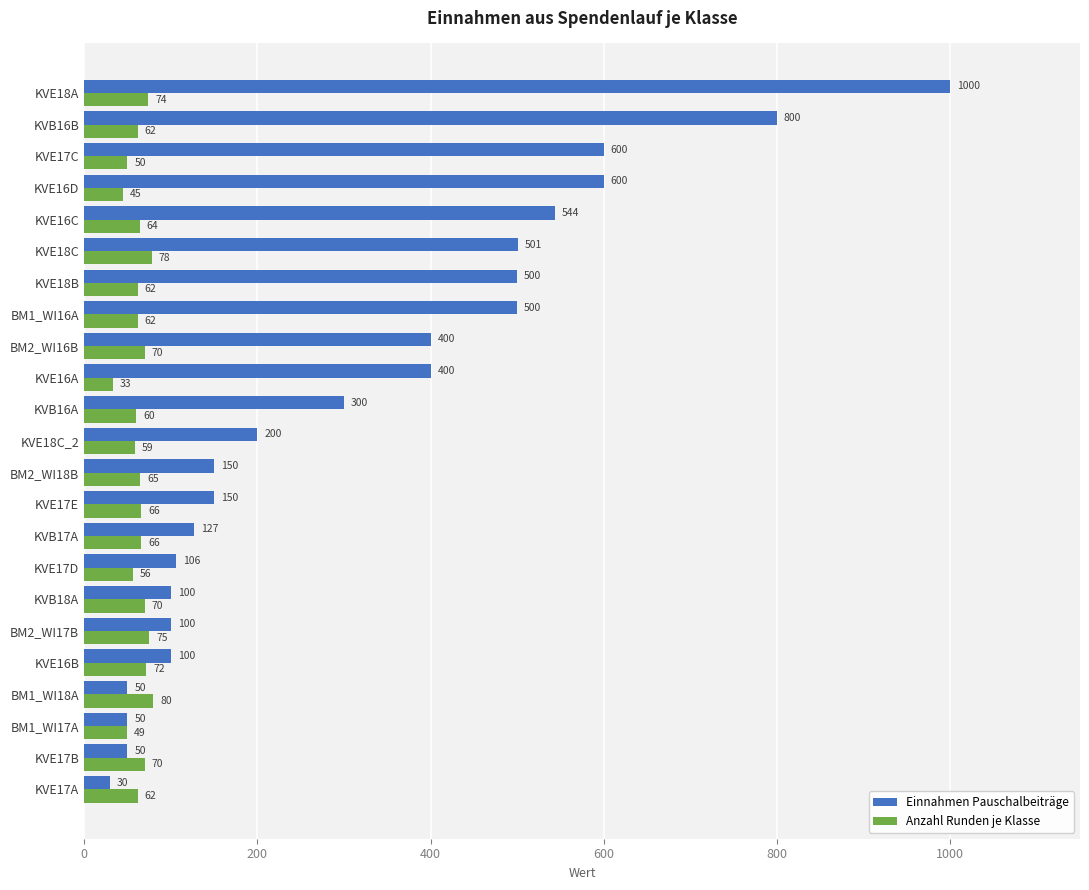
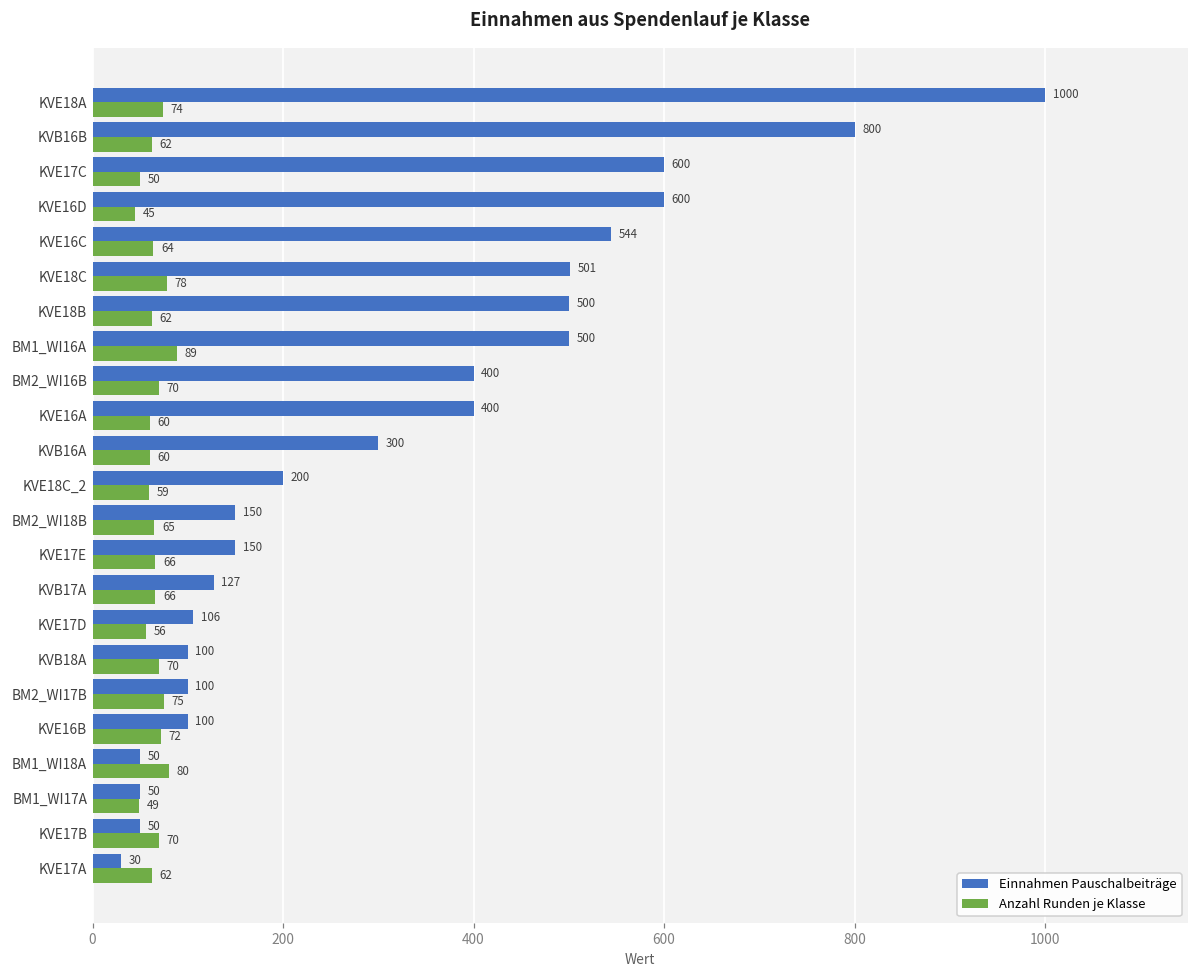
  {
    "Einnahmen Pauschalbeiträge": {
      "KVE18A": 1000,
      "KVB16B": 800,
      "KVE17C": 600,
      "KVE16D": 600,
      "KVE16C": 544,
      "KVE18C": 501,
      "KVE18B": 500,
      "BM1_WI16A": 500,
      "BM2_WI16B": 400,
      "KVE16A": 400,
      "KVB16A": 300,
      "KVE18C_2": 200,
      "BM2_WI18B": 150,
      "KVE17E": 150,
      "KVB17A": 127,
      "KVE17D": 106,
      "KVB18A": 100,
      "BM2_WI17B": 100,
      "KVE16B": 100,
      "BM1_WI18A": 50,
      "BM1_WI17A": 50,
      "KVE17B": 50,
      "KVE17A": 30
    },
    "Anzahl Runden je Klasse": {
      "KVE18A": 74,
      "KVB16B": 62,
      "KVE17C": 50,
      "KVE16D": 45,
      "KVE16C": 64,
      "KVE18C": 78,
      "KVE18B": 62,
-     "BM1_WI16A": 62,
+     "BM1_WI16A": 89,
      "BM2_WI16B": 70,
-     "KVE16A": 33,
+     "KVE16A": 60,
      "KVB16A": 60,
      "KVE18C_2": 59,
      "BM2_WI18B": 65,
      "KVE17E": 66,
      "KVB17A": 66,
      "KVE17D": 56,
      "KVB18A": 70,
      "BM2_WI17B": 75,
      "KVE16B": 72,
      "BM1_WI18A": 80,
      "BM1_WI17A": 49,
      "KVE17B": 70,
      "KVE17A": 62
    }
  }
